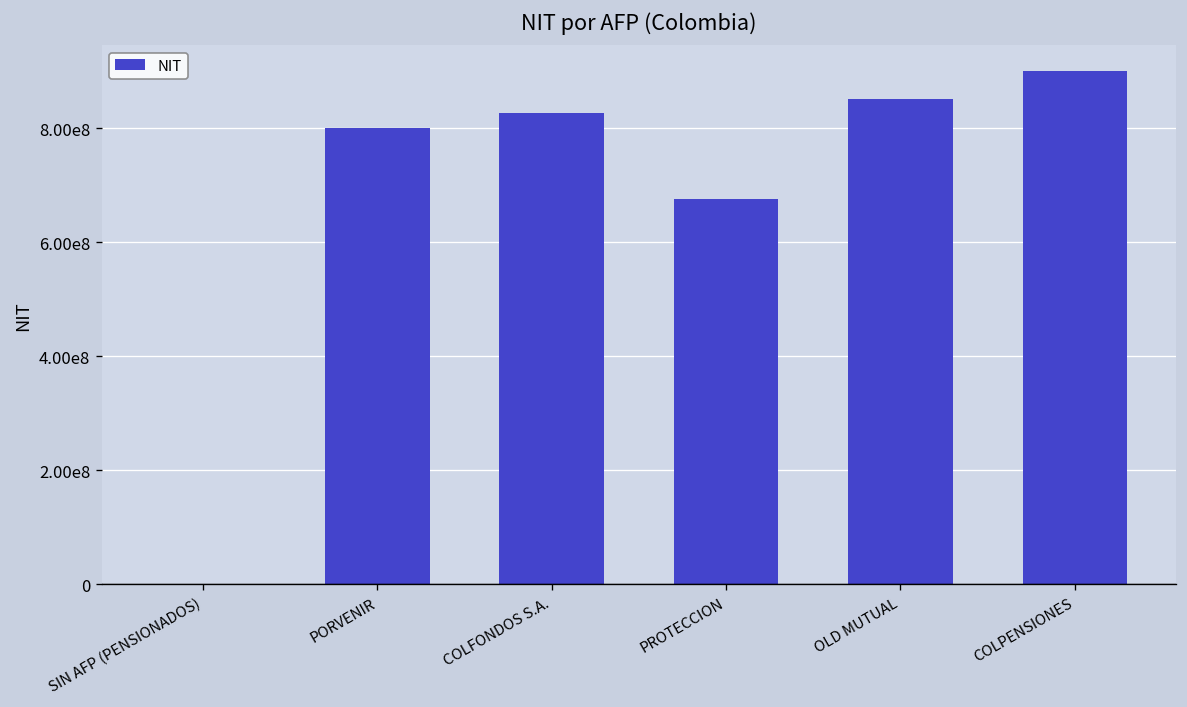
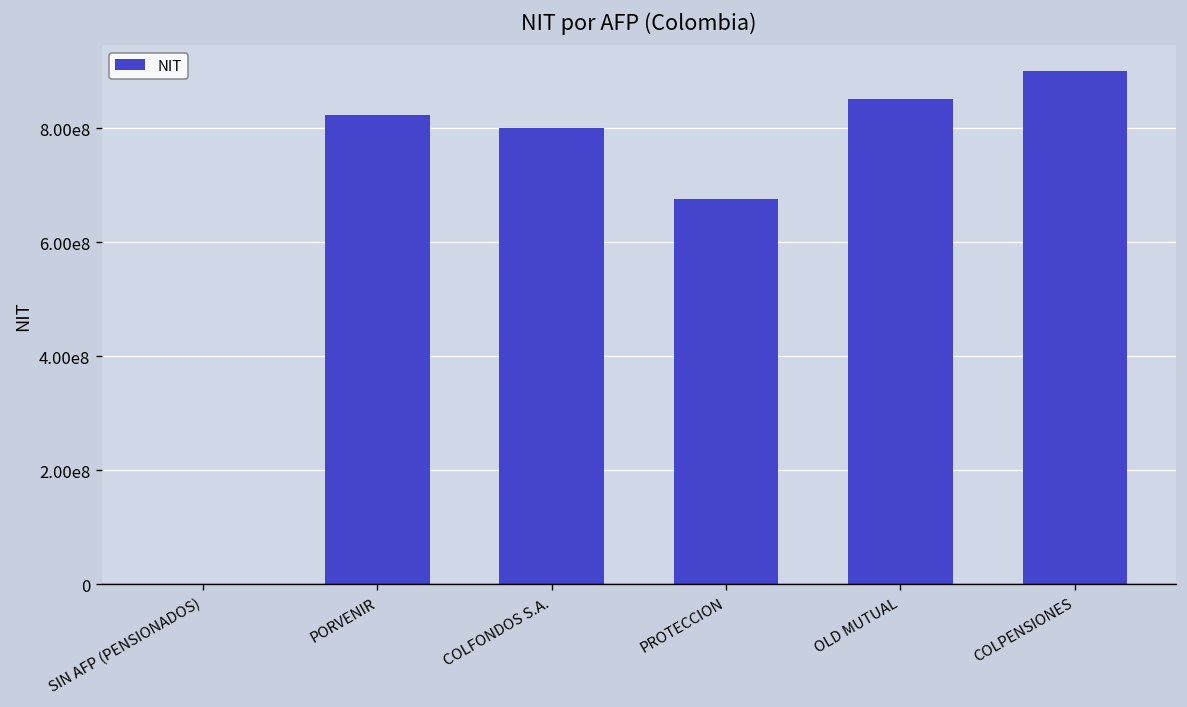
  {
    "SIN AFP (PENSIONADOS)": 0,
-   "PORVENIR": 800000000,
-   "COLFONDOS S.A.": 830000000,
+   "PORVENIR": 820000000,
+   "COLFONDOS S.A.": 800000000,
    "PROTECCION": 680000000,
    "OLD MUTUAL": 850000000,
    "COLPENSIONES": 900000000
  }
